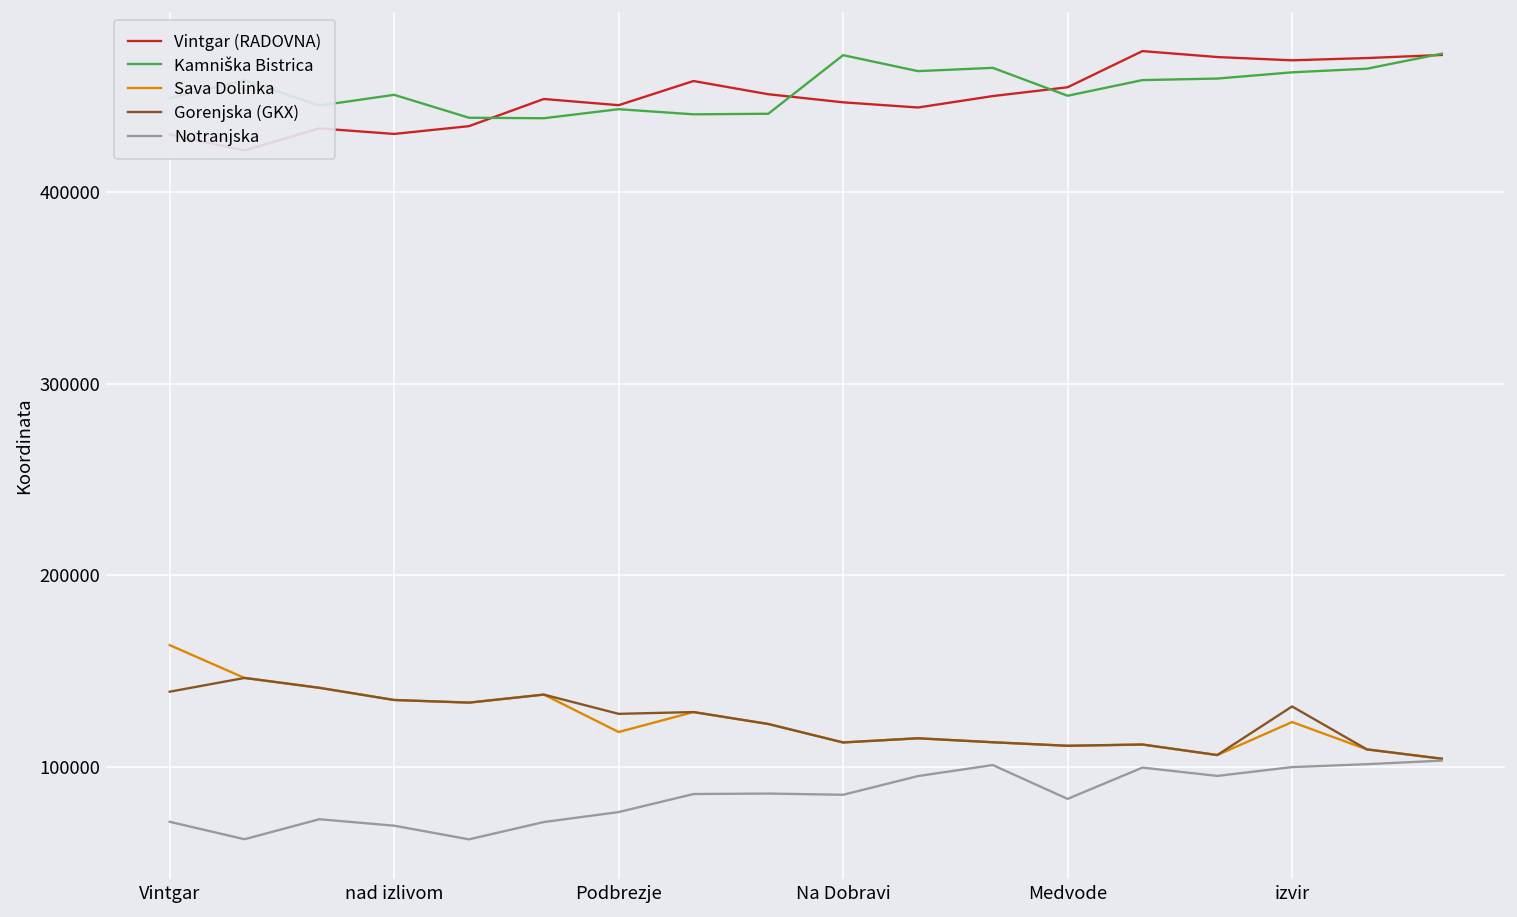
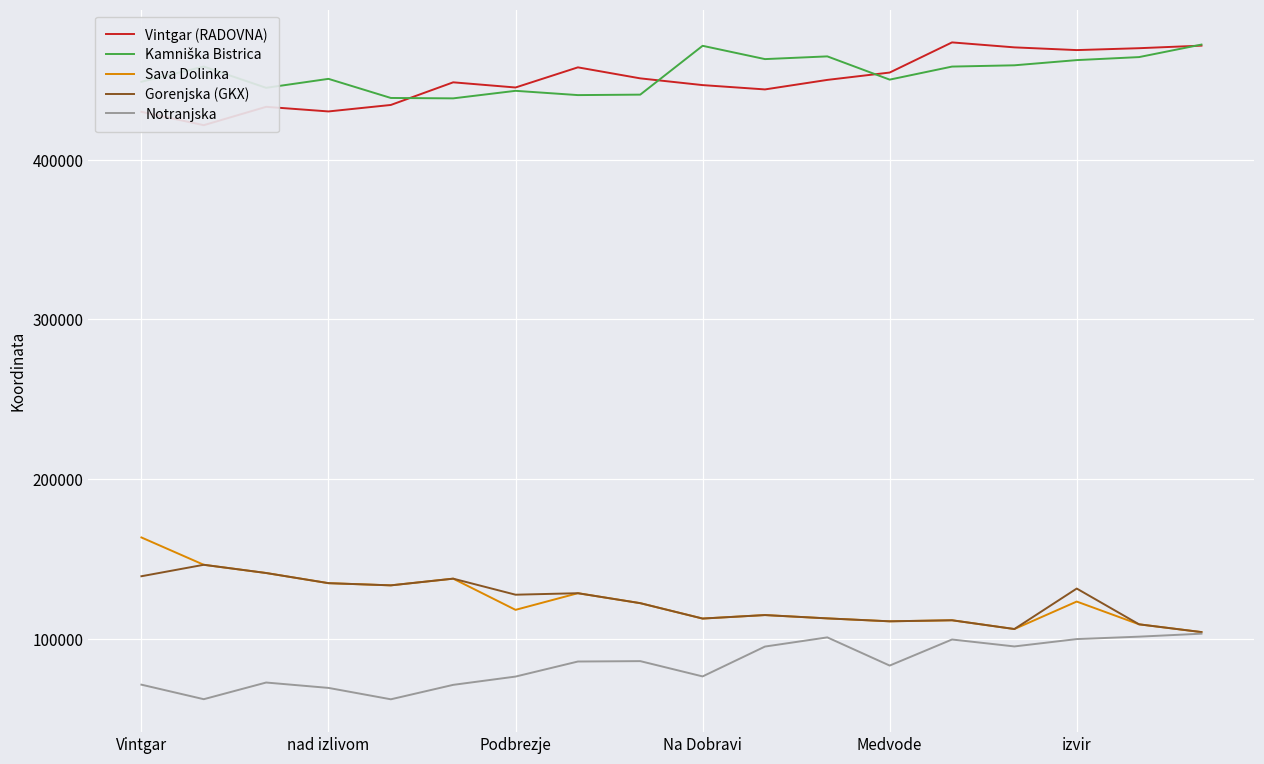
  {
    "Vintgar (RADOVNA)": {
      "nad izlivom": 430000,
      "Podbrezje": 445000,
      "Na Dobravi": 447000,
      "Medvode": 455000,
      "izvir": 469000
    },
    "Kamniška Bistrica": {
      "nad izlivom": 451000,
      "Podbrezje": 443000,
      "Na Dobravi": 471000,
      "Medvode": 450000,
      "izvir": 462000
    },
    "Sava Dolinka": {
      "Vintgar": 163000,
      "Podbrezje": 118000,
      "izvir": 123000
    },
    "Gorenjska (GKX)": {
      "Vintgar": 139000,
      "Podbrezje": 128000,
      "izvir": 131000
    },
    "Notranjska": {
      "Vintgar": 71000,
      "nad izlivom": 69000,
      "Podbrezje": 76000,
-     "Na Dobravi": 85000,
+     "Na Dobravi": 76000,
      "Medvode": 83000,
      "izvir": 100000
    }
  }
